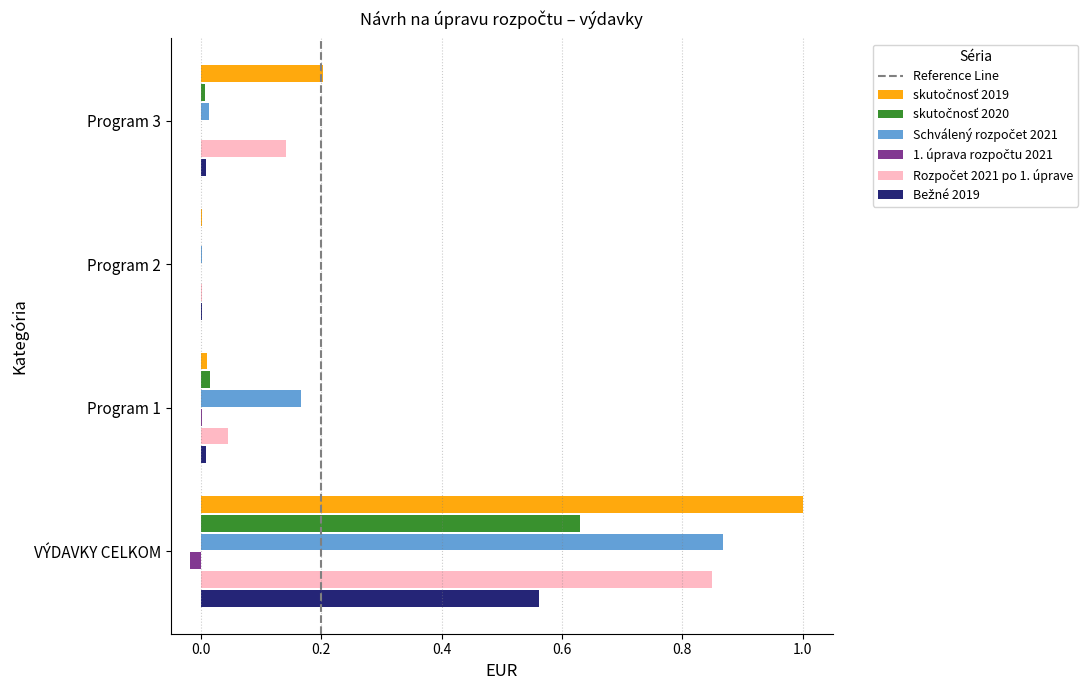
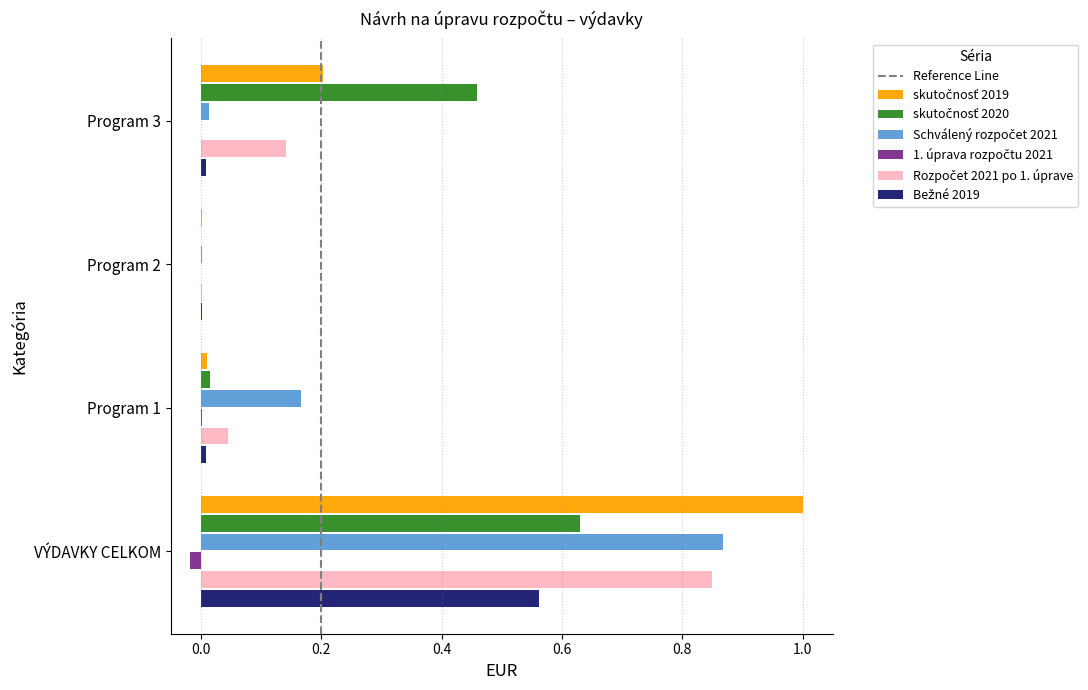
  {
    "skutočnosť 2019": {
      "Program 3": 0.20,
      "Program 1": 0.01,
      "VÝDAVKY CELKOM": 1.00
    },
    "skutočnosť 2020": {
-     "Program 3": 0.01,
+     "Program 3": 0.46,
      "Program 1": 0.02,
      "VÝDAVKY CELKOM": 0.63
    },
    "Schválený rozpočet 2021": {
      "Program 3": 0.01,
      "Program 1": 0.17,
      "VÝDAVKY CELKOM": 0.87
    },
    "1. úprava rozpočtu 2021": {
      "Program 2": 0.00,
      "VÝDAVKY CELKOM": -0.02
    },
    "Rozpočet 2021 po 1. úprave": {
      "Program 3": 0.14,
      "Program 1": 0.04,
      "VÝDAVKY CELKOM": 0.85
    },
    "Bežné 2019": {
      "Program 3": 0.01,
      "Program 1": 0.01,
      "VÝDAVKY CELKOM": 0.56
    }
  }
